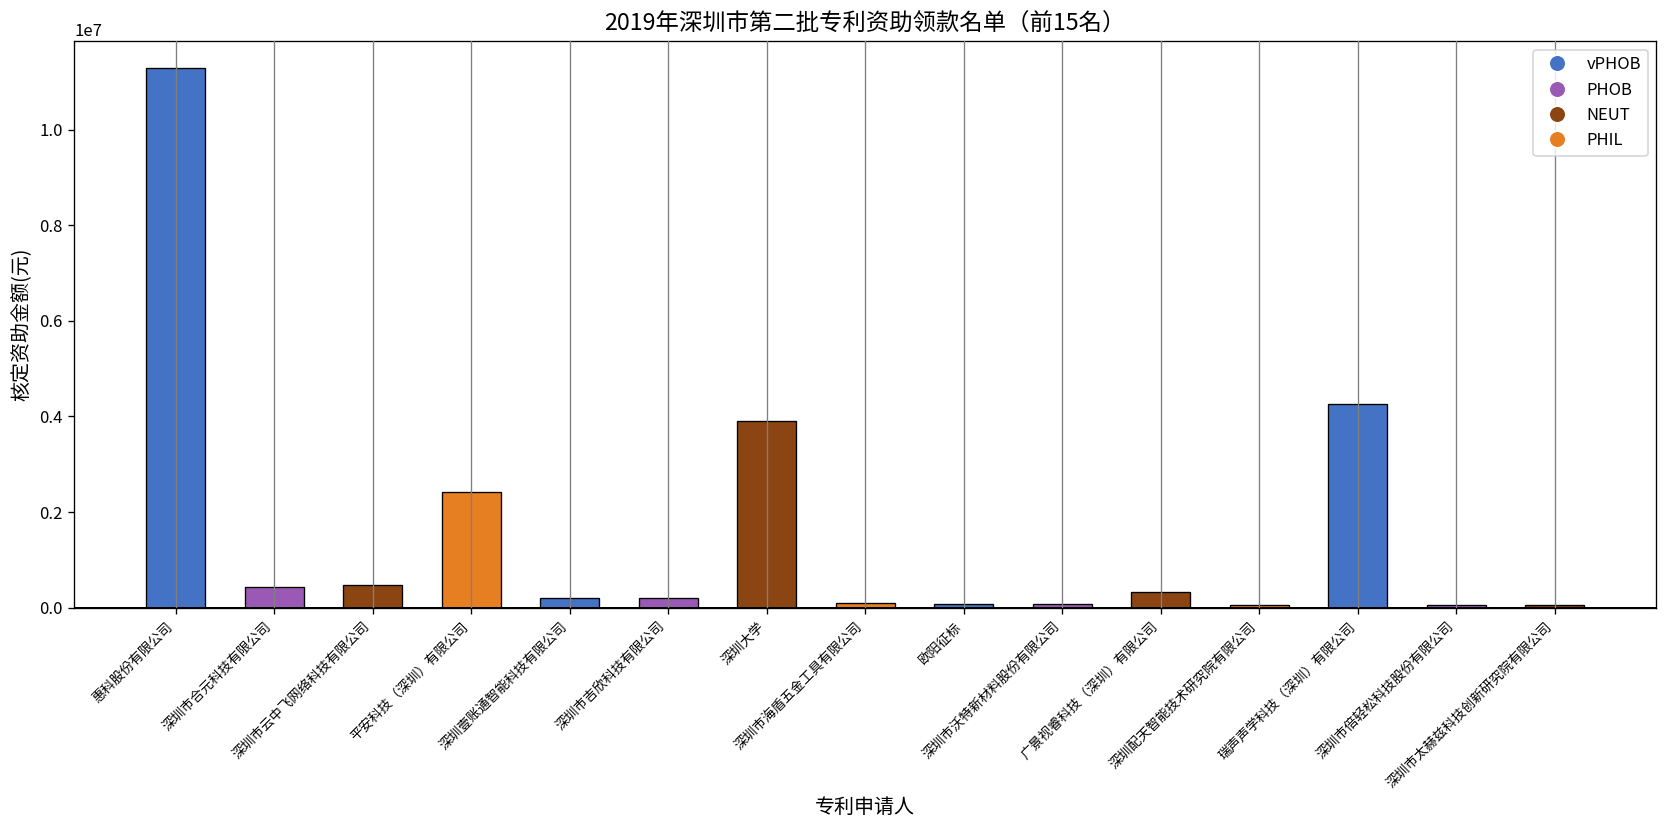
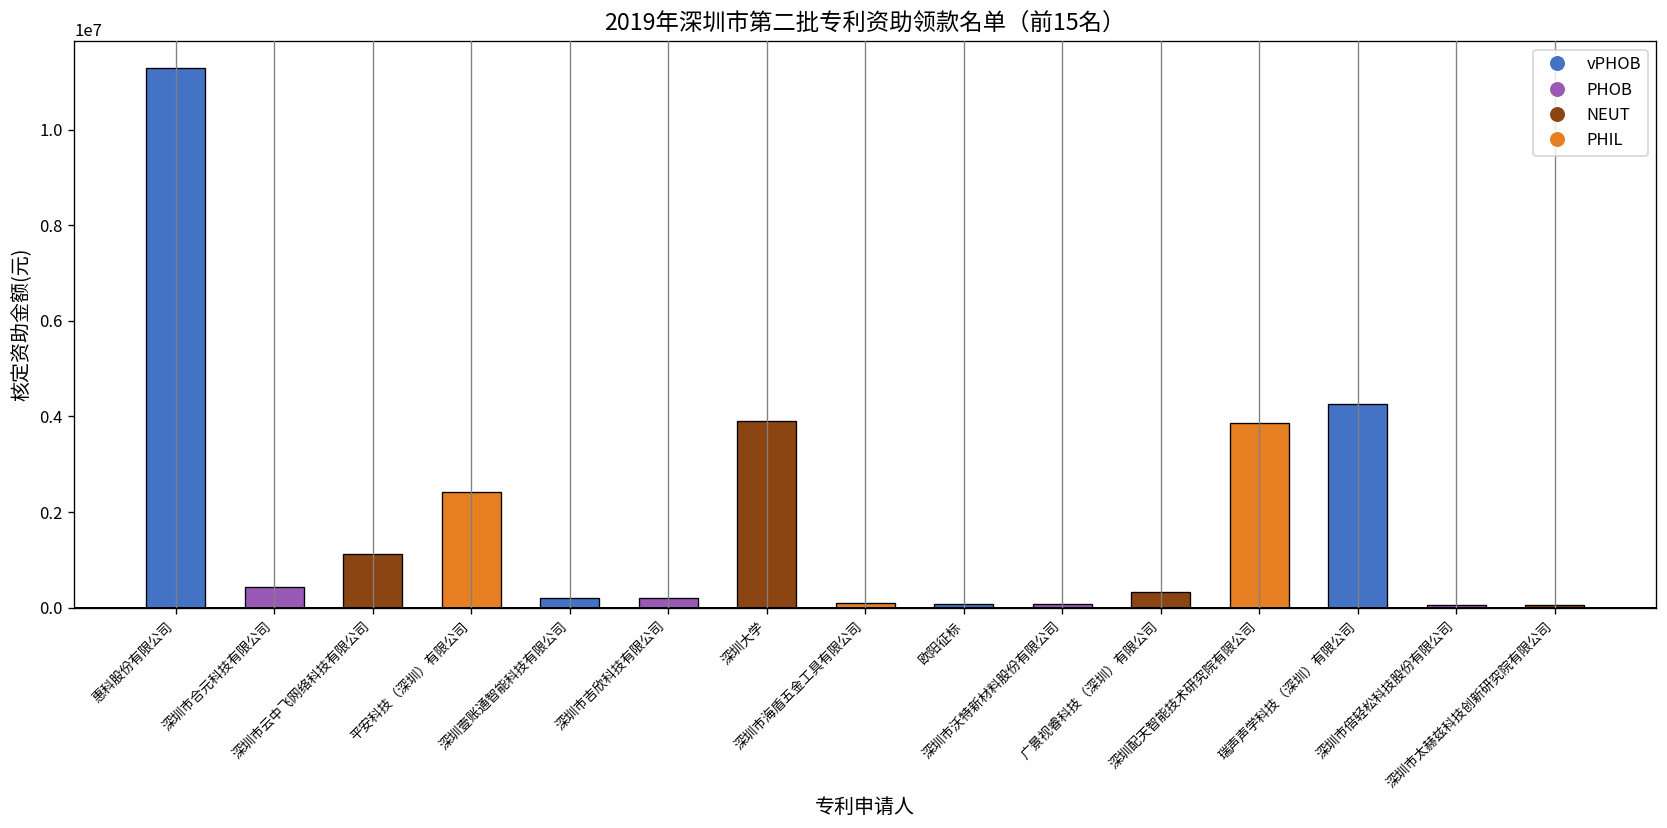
  {
    "惠科股份有限公司": 11300000,
    "深圳市合元科技有限公司": 400000,
-   "深圳市云中飞网络科技有限公司": 500000,
+   "深圳市云中飞网络科技有限公司": 1100000,
    "平安科技（深圳）有限公司": 2400000,
    "深圳壹账通智能科技有限公司": 200000,
    "深圳市吉欣科技有限公司": 200000,
    "深圳大学": 3900000,
    "深圳市海盾五金工具有限公司": 100000,
    "欧阳征标": 100000,
    "深圳市沃特新材料股份有限公司": 100000,
    "广景视睿科技（深圳）有限公司": 300000,
-   "深圳配天智能技术研究院有限公司": 100000,
+   "深圳配天智能技术研究院有限公司": 3900000,
    "瑞声声学科技（深圳）有限公司": 4300000
  }
